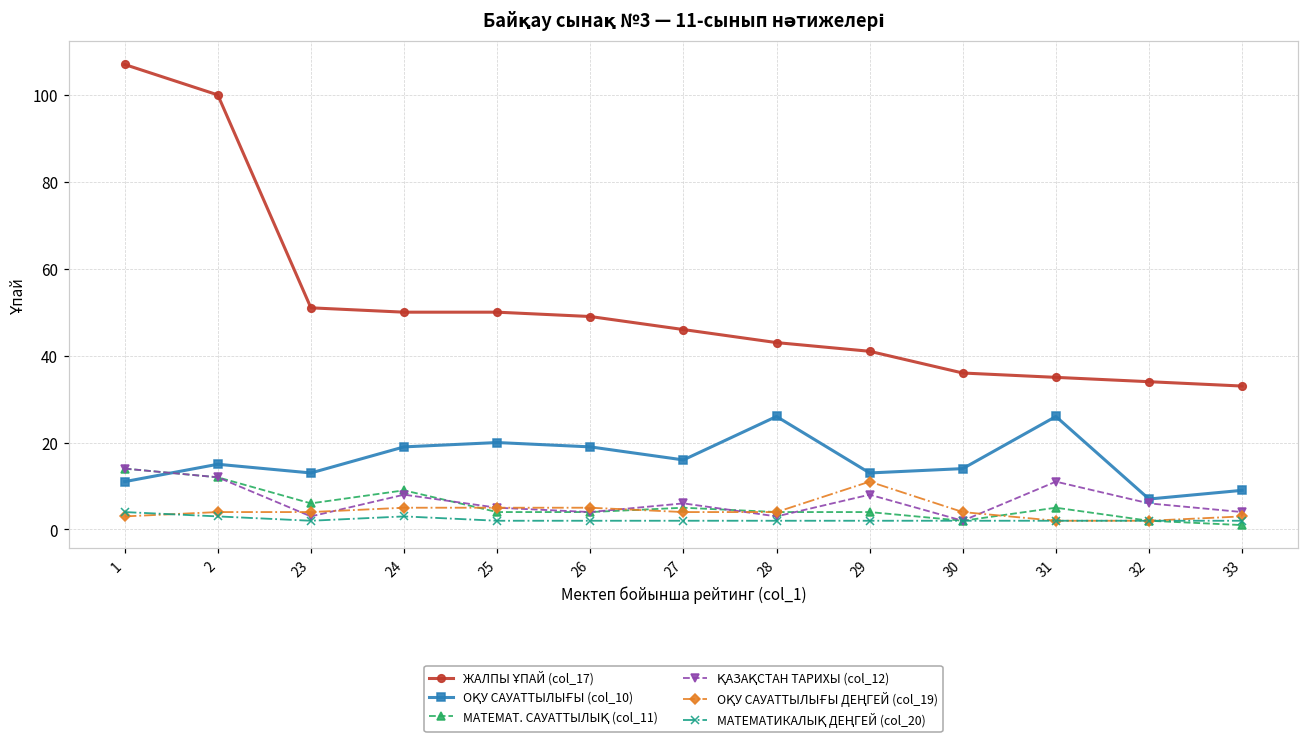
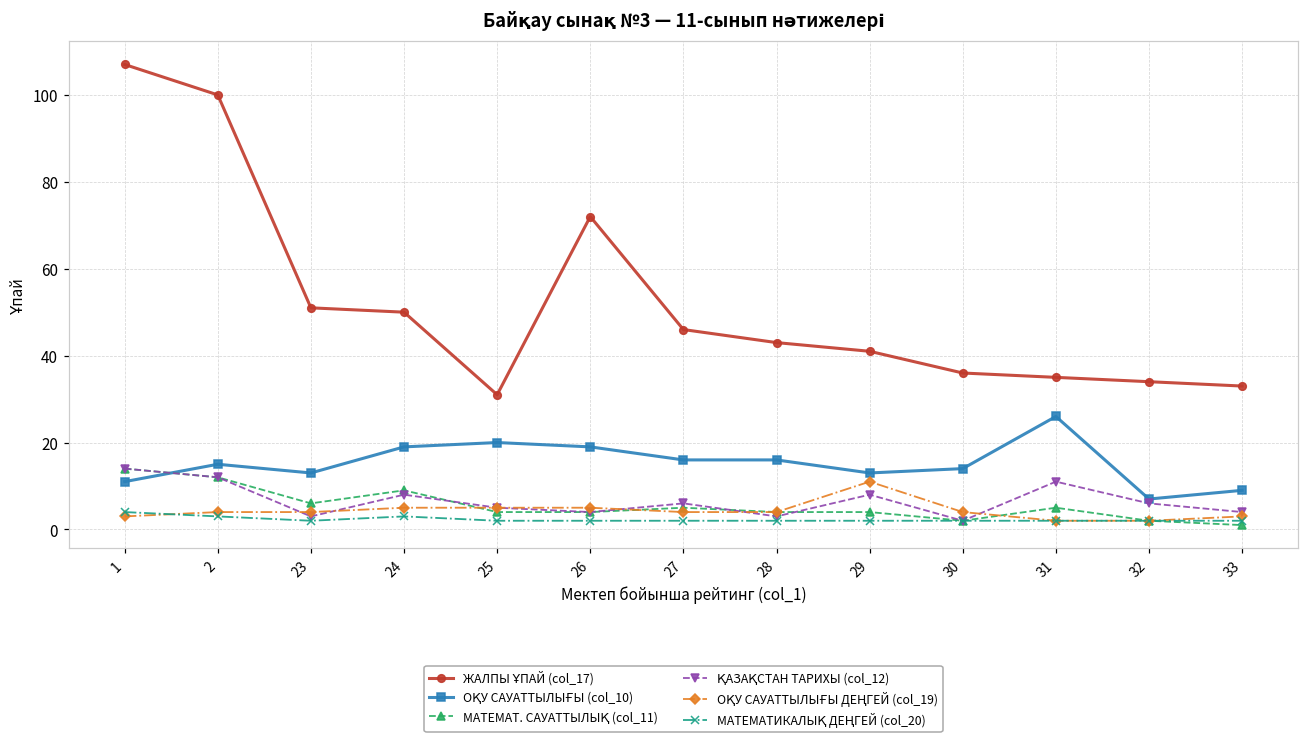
  {
    "ЖАЛПЫ ҰПАЙ (col_17)": {
      "1": 107,
      "2": 100,
      "23": 51,
      "24": 50,
-     "25": 50,
-     "26": 49,
+     "25": 31,
+     "26": 72,
      "27": 46,
      "28": 43,
      "29": 41,
      "30": 36,
      "31": 35,
      "32": 34,
      "33": 33
    },
    "ОҚУ САУАТТЫЛЫҒЫ (col_10)": {
      "1": 11,
      "2": 15,
      "23": 13,
      "24": 19,
      "25": 20,
      "26": 19,
      "27": 16,
-     "28": 26,
+     "28": 16,
      "29": 13,
      "30": 14,
      "31": 26,
      "32": 7,
      "33": 9
    },
    "ҚАЗАҚСТАН ТАРИХЫ (col_12)": {
      "23": 3,
      "24": 8,
      "27": 6,
      "28": 3,
      "29": 8,
      "31": 11,
      "32": 6,
      "33": 4
    },
    "ОҚУ САУАТТЫЛЫҒЫ ДЕҢГЕЙ (col_19)": {
      "1": 3,
      "2": 4,
      "23": 4,
      "24": 5,
      "26": 5,
      "27": 4,
      "29": 11,
      "30": 4,
      "33": 3
    }
  }
